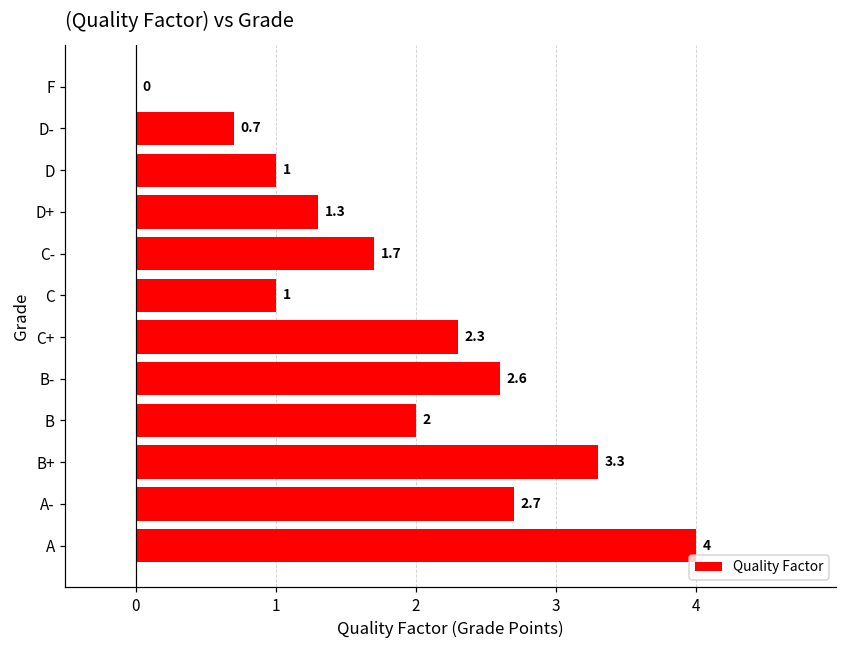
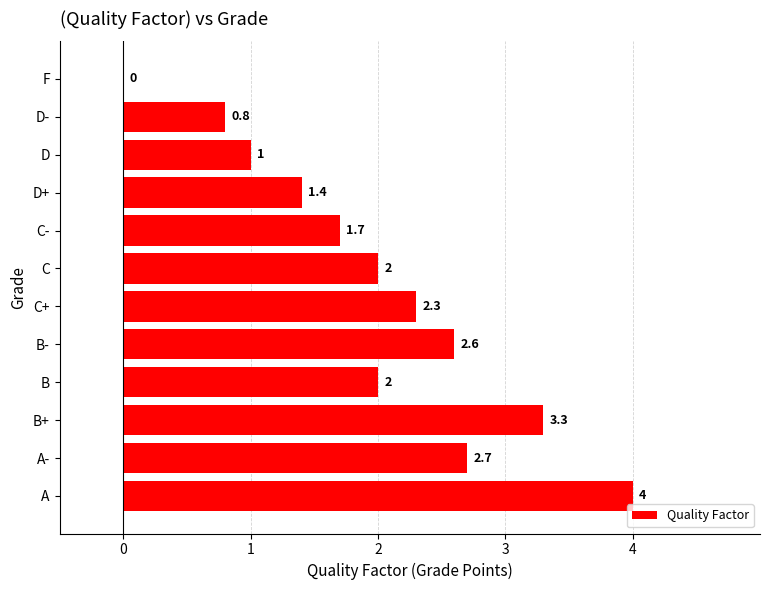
  {
    "F": 0,
-   "D-": 0.7,
+   "D-": 0.8,
    "D": 1,
-   "D+": 1.3,
+   "D+": 1.4,
    "C-": 1.7,
-   "C": 1,
+   "C": 2,
    "C+": 2.3,
    "B-": 2.6,
    "B": 2,
    "B+": 3.3,
    "A-": 2.7,
    "A": 4
  }
